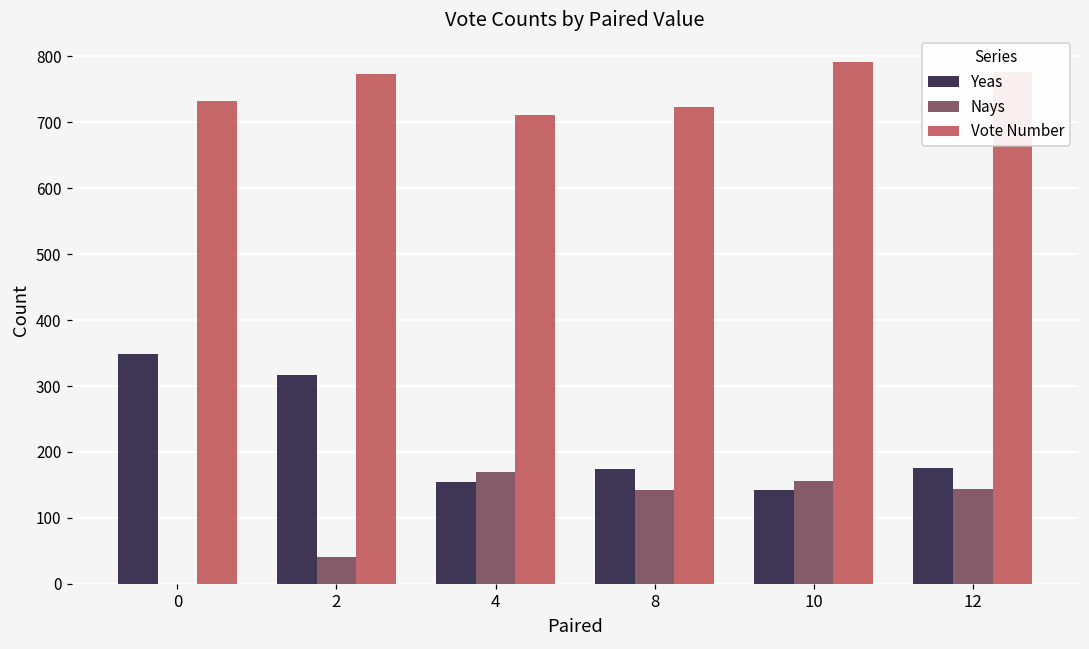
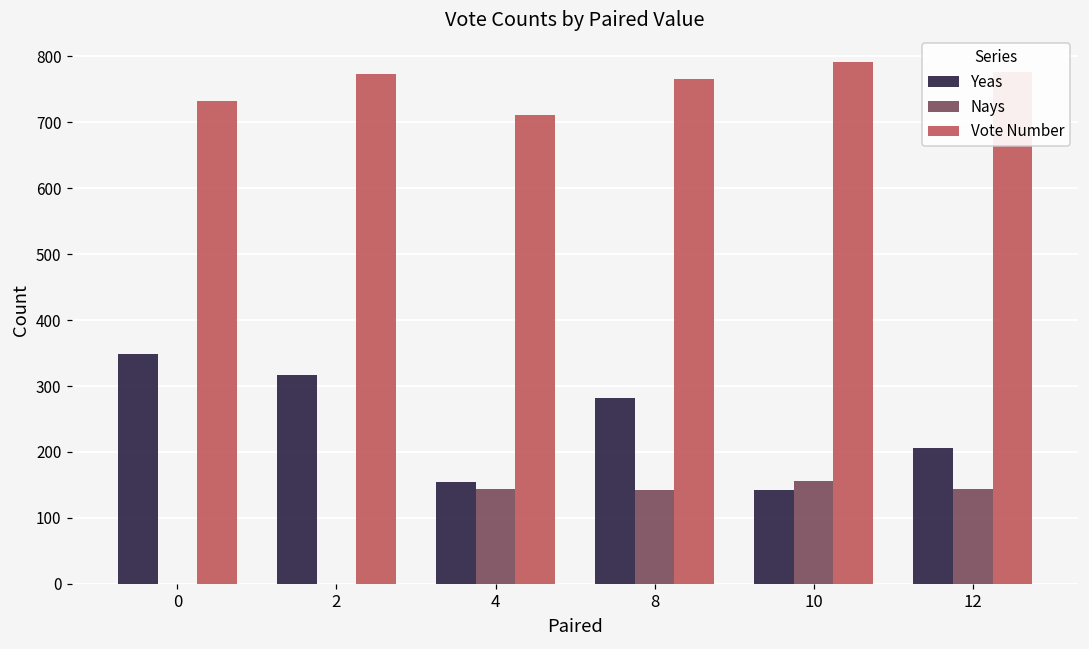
  {
    "Yeas": {
      "0": 350,
      "2": 320,
      "4": 160,
-     "8": 170,
+     "8": 280,
      "10": 140,
-     "12": 180
+     "12": 210
    },
    "Nays": {
      "0": 0,
-     "2": 40,
-     "4": 170,
+     "2": 0,
+     "4": 140,
      "8": 140,
      "10": 160,
      "12": 140
    },
    "Vote Number": {
      "0": 730,
      "2": 770,
      "4": 710,
-     "8": 720,
+     "8": 770,
      "10": 790
    }
  }
